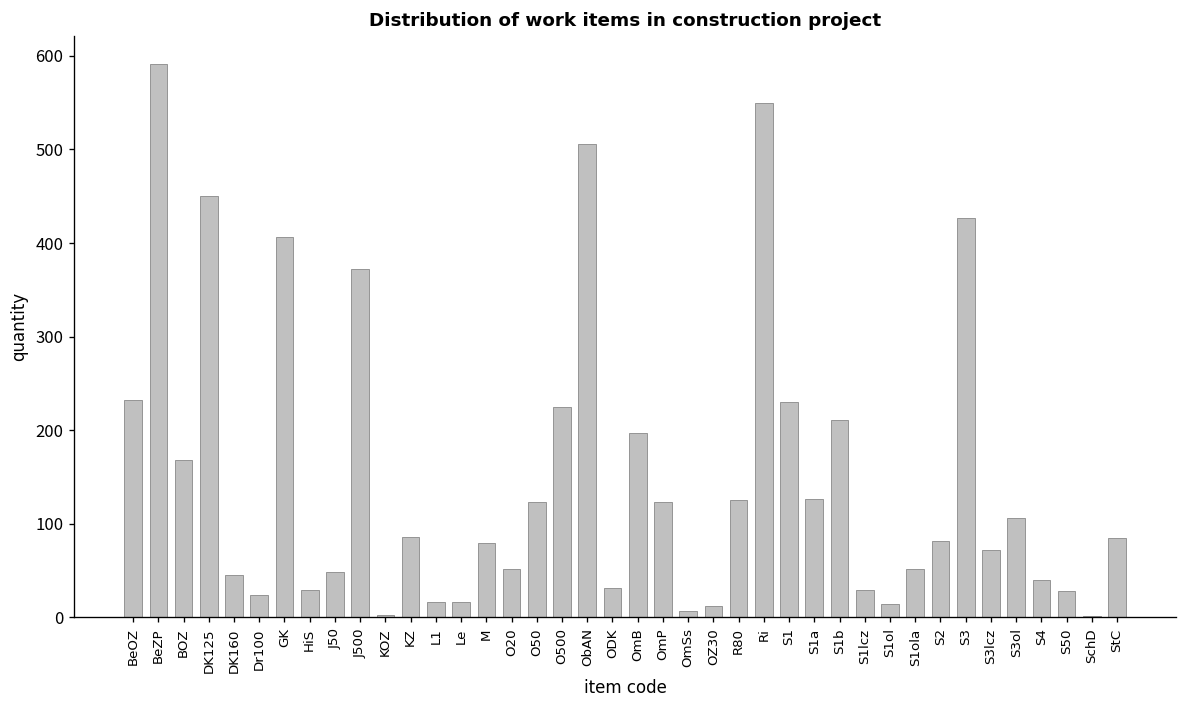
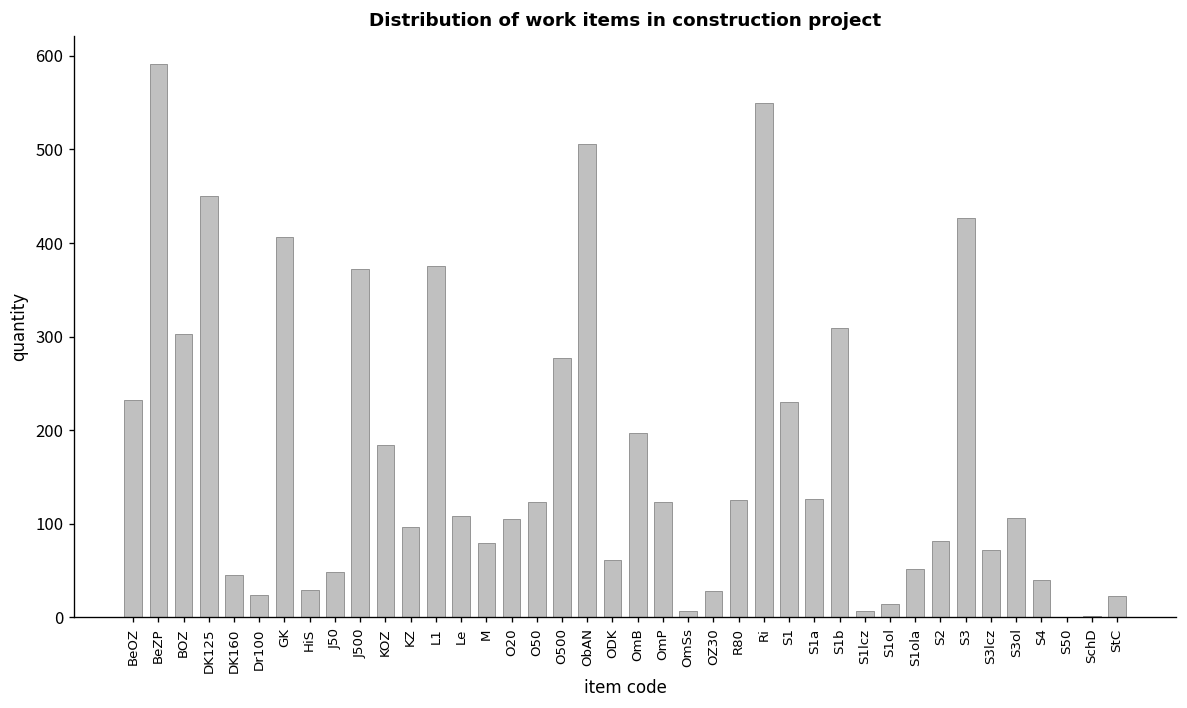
  {
    "BeOZ": 230,
    "BeZP": 590,
-   "BOZ": 170,
+   "BOZ": 300,
    "DK125": 450,
    "DK160": 50,
    "Dr100": 20,
    "GK": 410,
    "HiS": 30,
    "J50": 50,
    "J500": 370,
-   "KOZ": 0,
-   "KZ": 90,
-   "L1": 20,
-   "Le": 20,
+   "KOZ": 180,
+   "KZ": 100,
+   "L1": 380,
+   "Le": 110,
    "M": 80,
-   "O20": 50,
+   "O20": 110,
    "O50": 120,
-   "O500": 220,
+   "O500": 280,
    "ObAN": 510,
-   "ODK": 30,
+   "ODK": 60,
    "OmB": 200,
    "OmP": 120,
    "OmSs": 10,
-   "OZ30": 10,
+   "OZ30": 30,
    "R80": 130,
    "Ri": 550,
    "S1": 230,
    "S1a": 130,
-   "S1b": 210,
-   "S1lcz": 30,
+   "S1b": 310,
+   "S1lcz": 10,
    "S1ol": 10,
    "S1ola": 50,
    "S2": 80,
    "S3": 430,
    "S3lcz": 70,
    "S3ol": 110,
    "S4": 40,
-   "S50": 30,
-   "StC": 80
+   "S50": 0,
+   "StC": 20
  }
